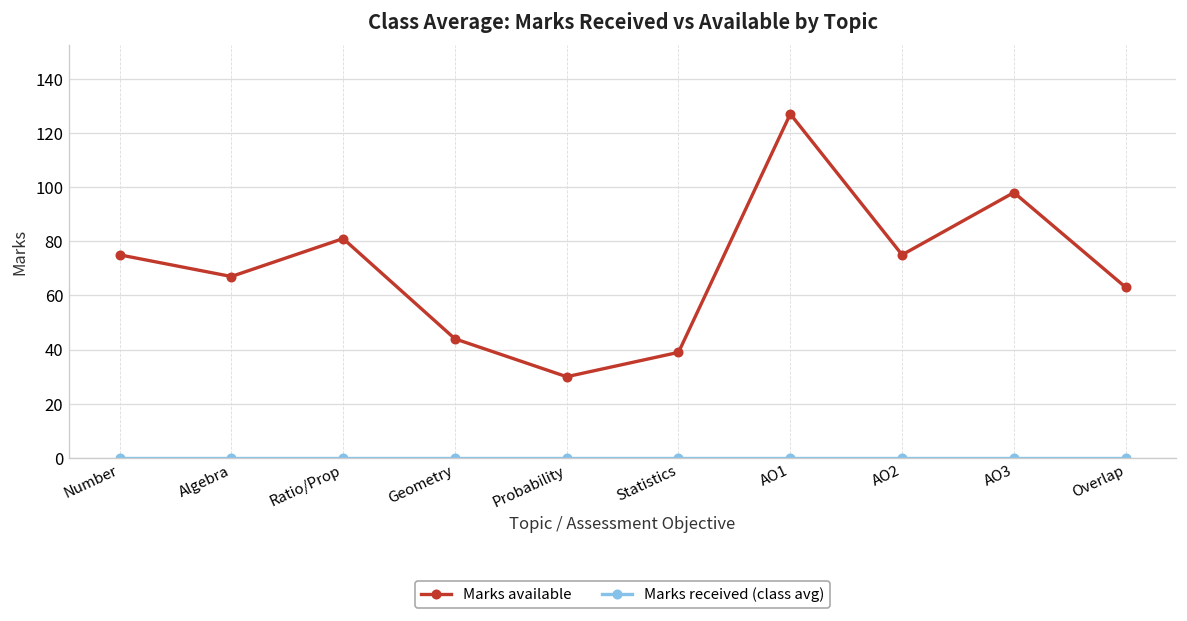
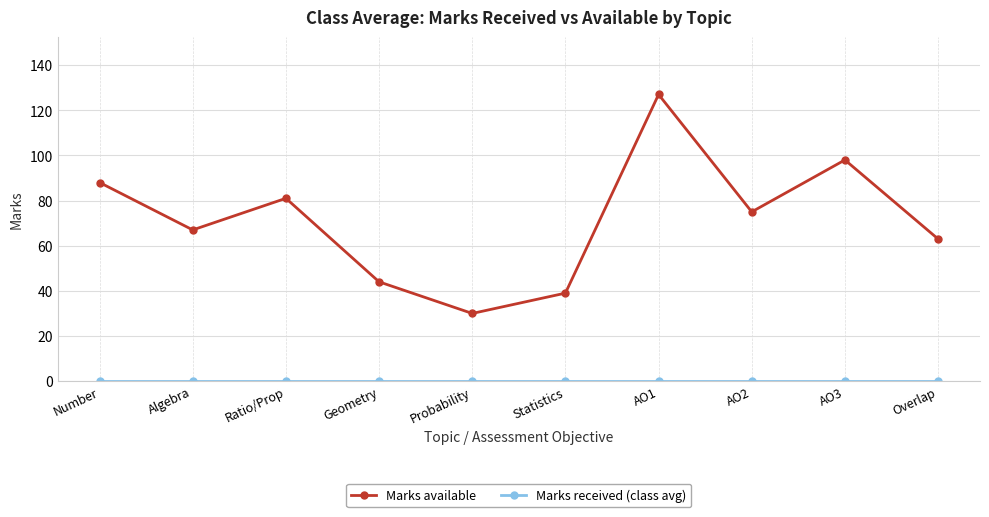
  {
    "Marks available": {
-     "Number": 75,
+     "Number": 88,
      "Algebra": 67,
      "Ratio/Prop": 81,
      "Geometry": 44,
      "Probability": 30,
      "Statistics": 39,
      "AO1": 127,
      "AO2": 75,
      "AO3": 98,
      "Overlap": 63
    },
    "Marks received (class avg)": {
      "Number": 0,
      "Algebra": 0,
      "Ratio/Prop": 0,
      "Geometry": 0,
      "Probability": 0,
      "Statistics": 0,
      "AO1": 0,
      "AO2": 0,
      "AO3": 0,
      "Overlap": 0
    }
  }
